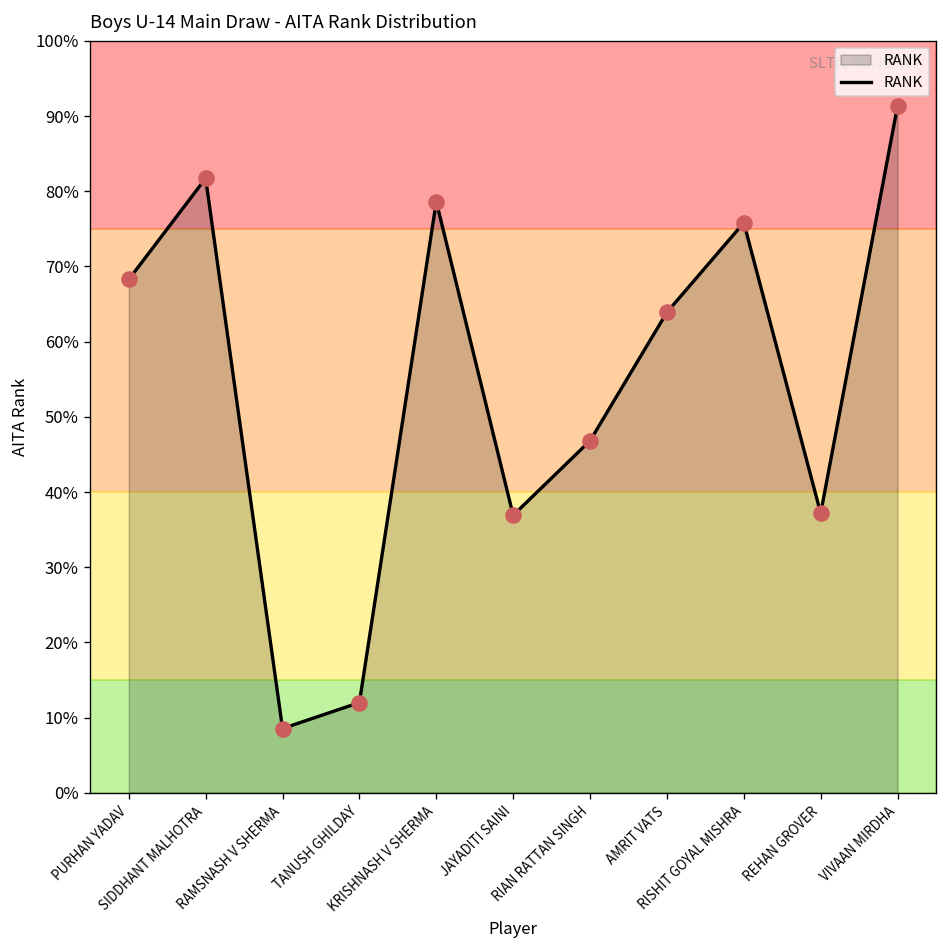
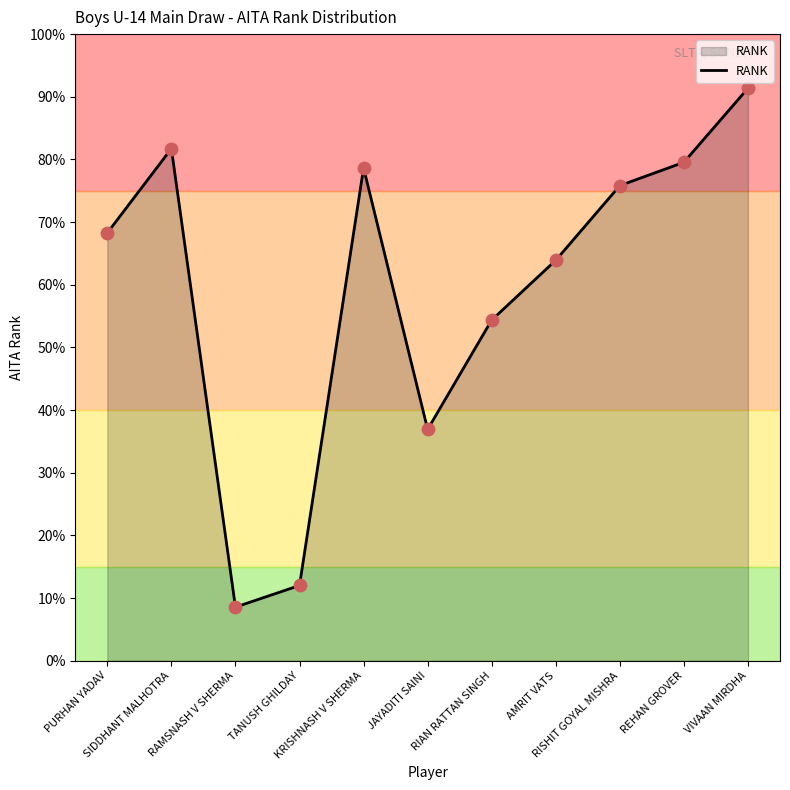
  {
    "PURHAN YADAV": "68%",
    "SIDDHANT MALHOTRA": "82%",
    "RAMSNASH V SHERMA": "9%",
    "TANUSH GHILDAY": "12%",
    "KRISHNASH V SHERMA": "79%",
    "JAYADITI SAINI": "37%",
-   "RIAN RATTAN SINGH": "47%",
+   "RIAN RATTAN SINGH": "54%",
    "AMRIT VATS": "64%",
    "RISHIT GOYAL MISHRA": "76%",
-   "REHAN GROVER": "37%",
+   "REHAN GROVER": "80%",
    "VIVAAN MIRDHA": "91%"
  }
